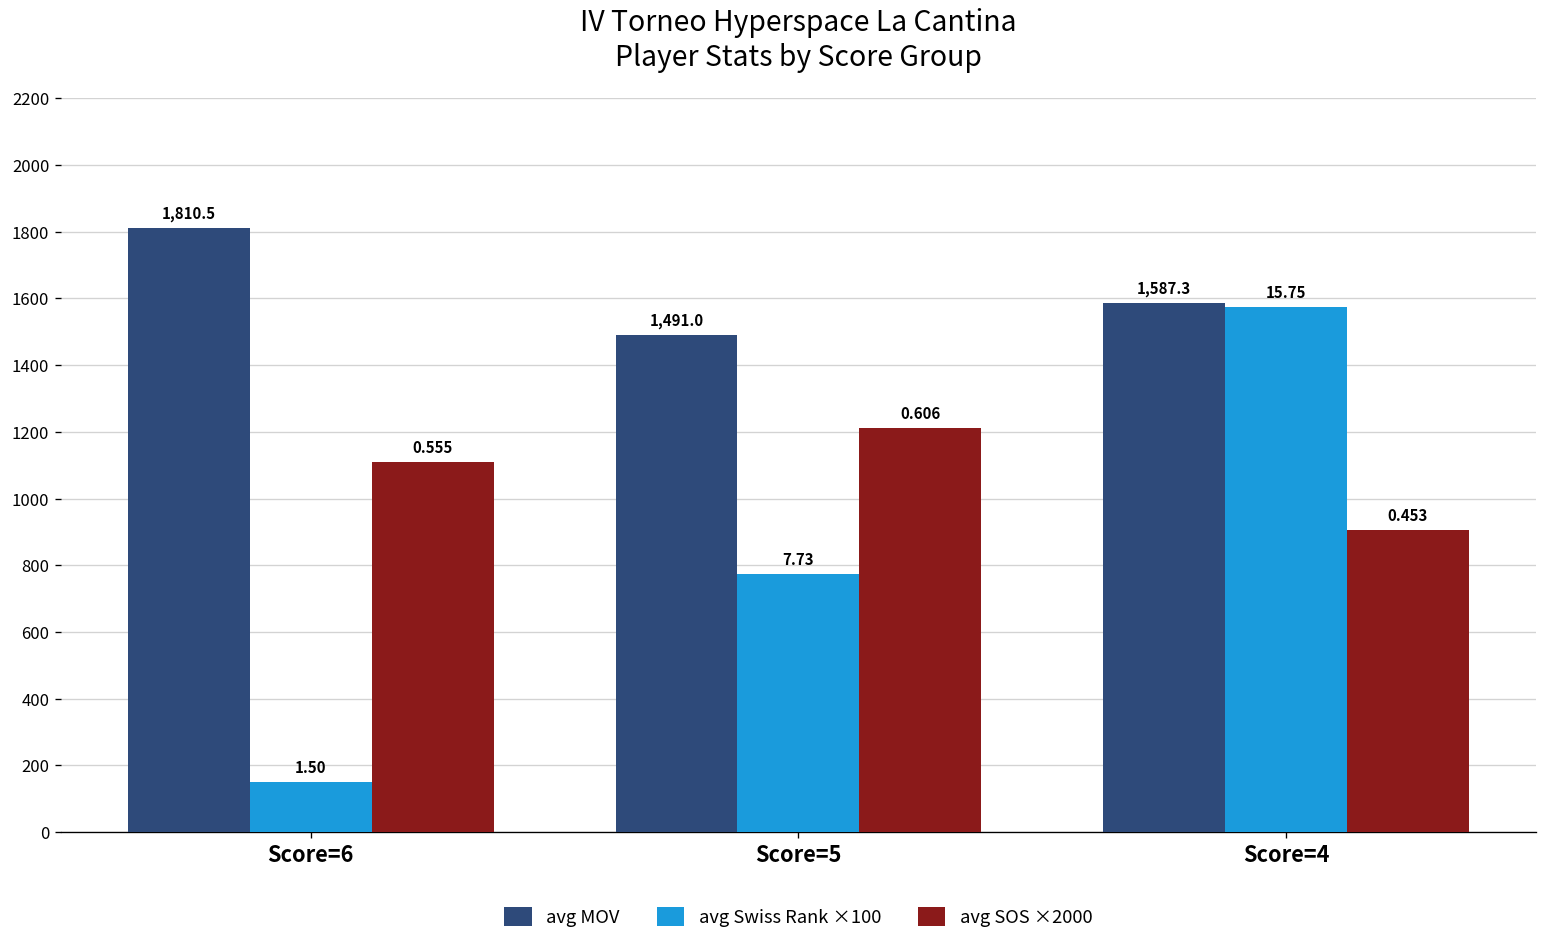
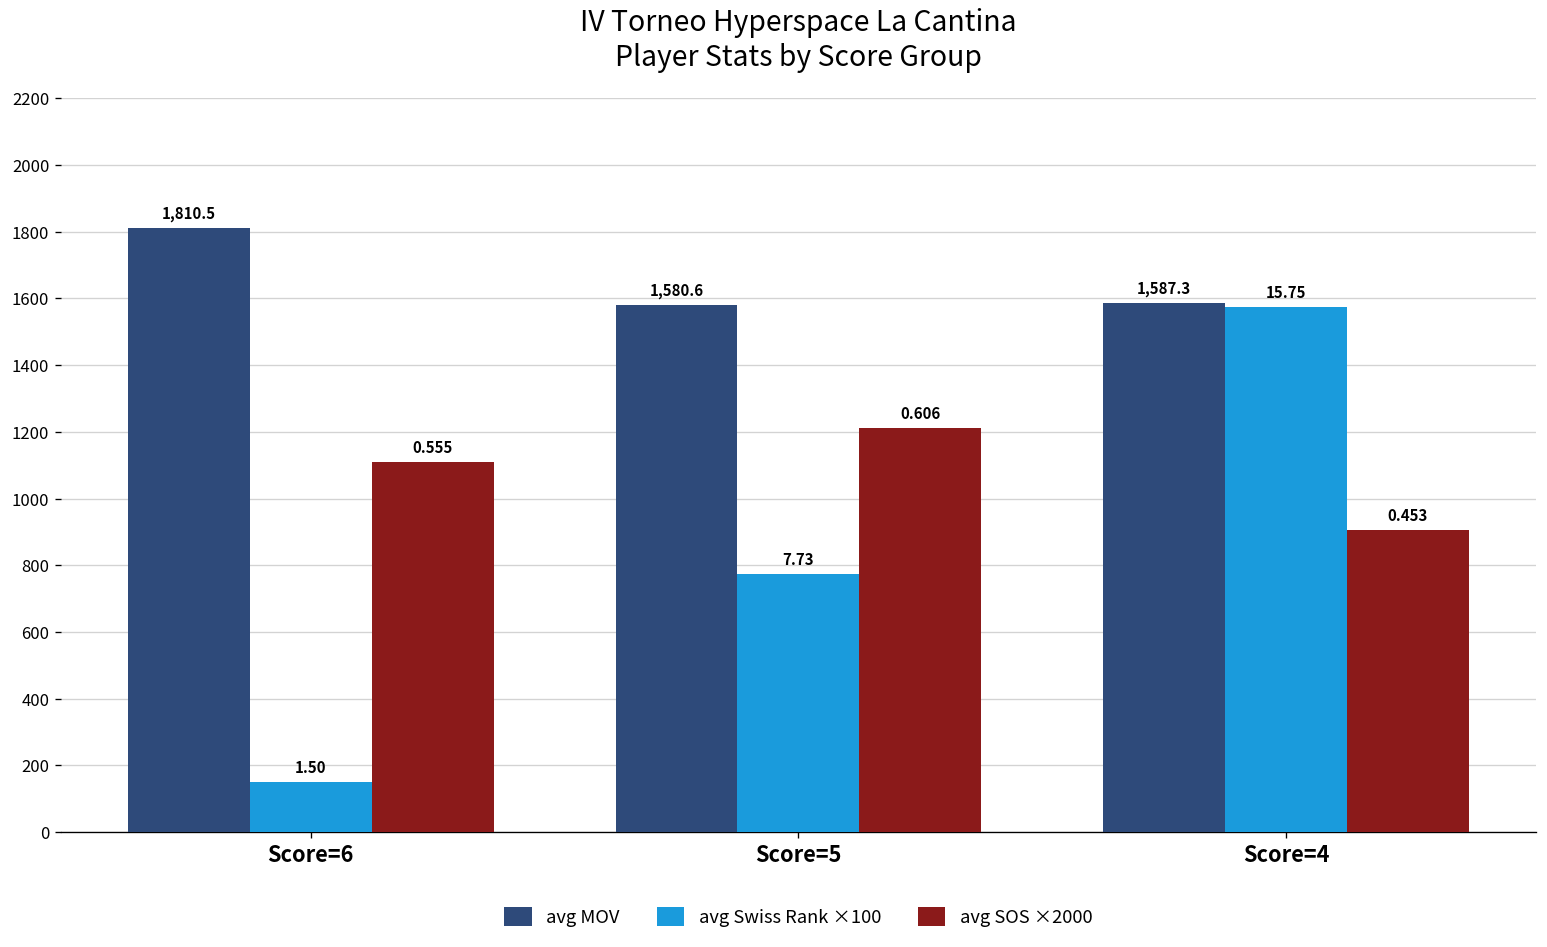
  {
    "avg MOV": {
      "Score=6": "1,810.5",
-     "Score=5": "1,491.0",
+     "Score=5": "1,580.6",
      "Score=4": "1,587.3"
    }
  }
